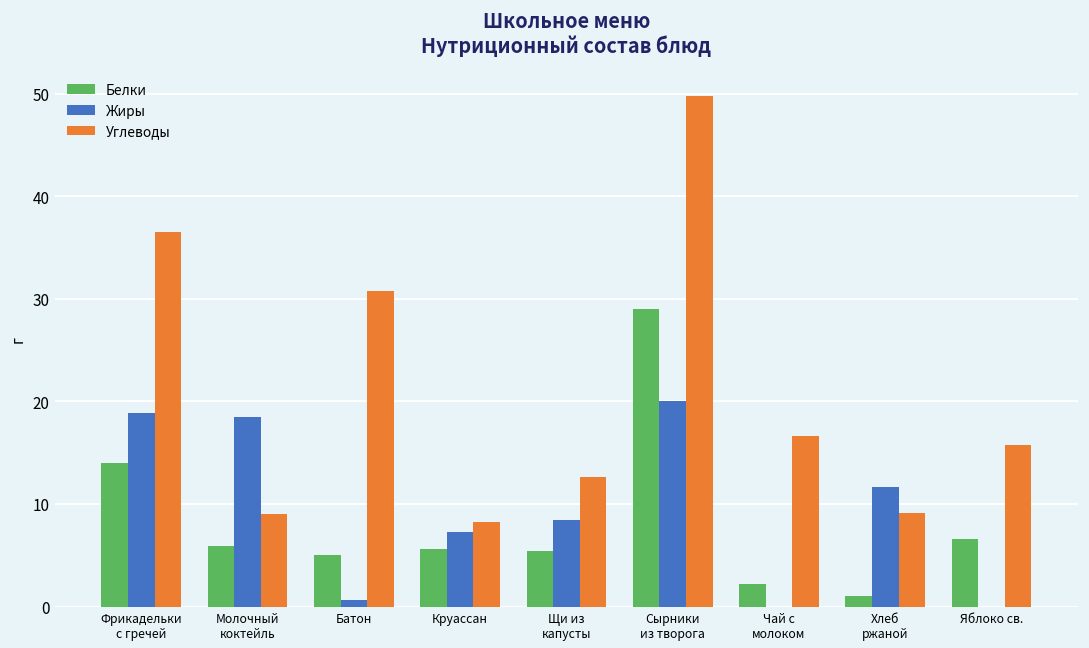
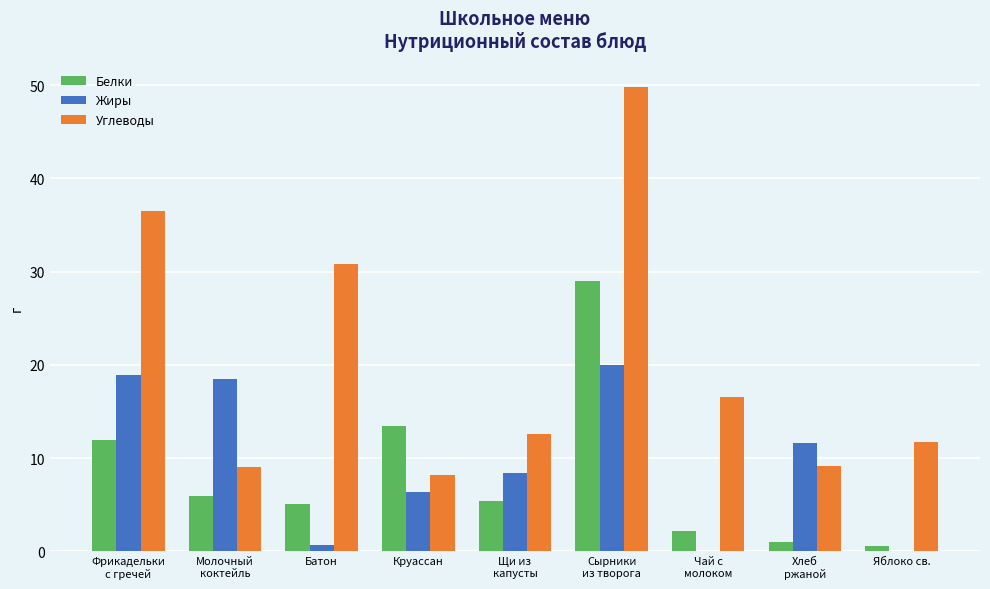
  {
    "Белки": {
-     "Фрикадельки с гречей": 14,
+     "Фрикадельки с гречей": 12,
      "Молочный коктейль": 6,
      "Батон": 5,
-     "Круассан": 6,
+     "Круассан": 13,
      "Щи из капусты": 5,
      "Сырники из творога": 29,
      "Чай с молоком": 2,
      "Хлеб ржаной": 1,
-     "Яблоко св.": 7
+     "Яблоко св.": 1
    },
    "Жиры": {
      "Фрикадельки с гречей": 19,
      "Молочный коктейль": 19,
      "Батон": 1,
-     "Круассан": 7,
+     "Круассан": 6,
      "Щи из капусты": 8,
      "Сырники из творога": 20,
      "Чай с молоком": 0,
      "Хлеб ржаной": 12,
      "Яблоко св.": 0
    },
    "Углеводы": {
      "Фрикадельки с гречей": 37,
      "Молочный коктейль": 9,
      "Батон": 31,
      "Круассан": 8,
      "Щи из капусты": 13,
      "Сырники из творога": 50,
      "Чай с молоком": 17,
      "Хлеб ржаной": 9,
-     "Яблоко св.": 16
+     "Яблоко св.": 12
    }
  }
